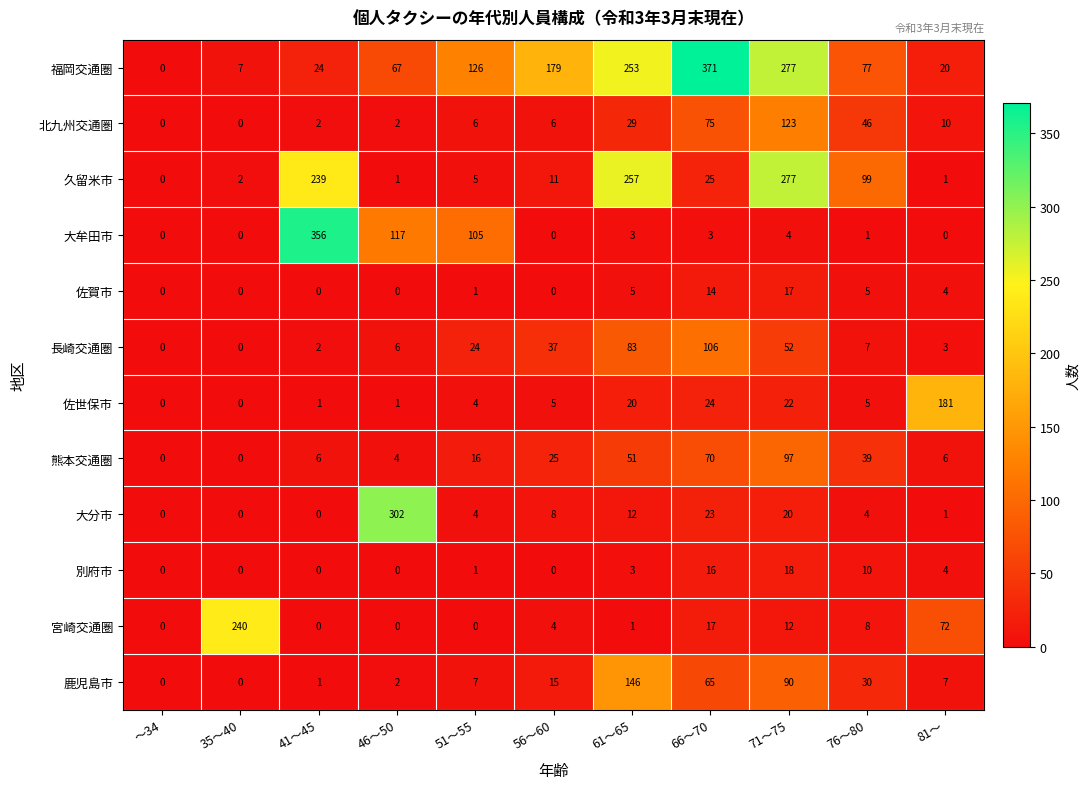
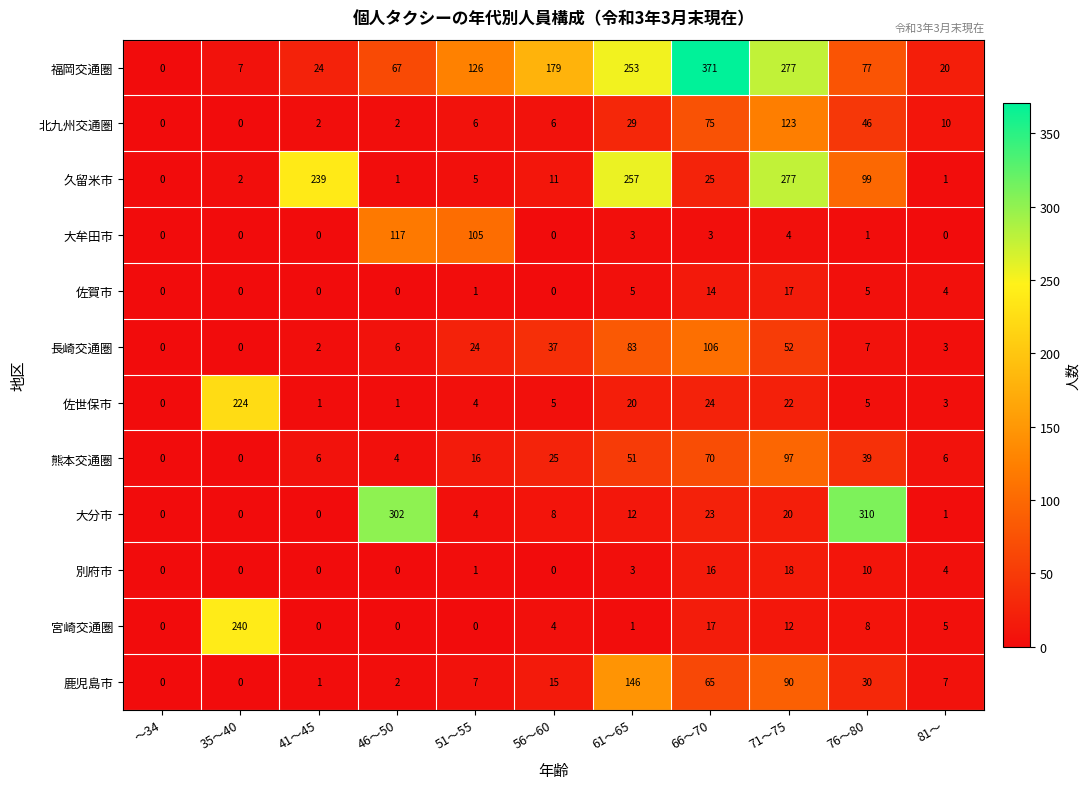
  {
    "福岡交通圏": {
      "～34": 0,
      "35～40": 7,
      "41～45": 24,
      "46～50": 67,
      "51～55": 126,
      "56～60": 179,
      "61～65": 253,
      "66～70": 371,
      "71～75": 277,
      "76～80": 77,
      "81～": 20
    },
    "北九州交通圏": {
      "～34": 0,
      "35～40": 0,
      "41～45": 2,
      "46～50": 2,
      "51～55": 6,
      "56～60": 6,
      "61～65": 29,
      "66～70": 75,
      "71～75": 123,
      "76～80": 46,
      "81～": 10
    },
    "久留米市": {
      "～34": 0,
      "35～40": 2,
      "41～45": 239,
      "46～50": 1,
      "51～55": 5,
      "56～60": 11,
      "61～65": 257,
      "66～70": 25,
      "71～75": 277,
      "76～80": 99,
      "81～": 1
    },
    "大牟田市": {
      "～34": 0,
      "35～40": 0,
-     "41～45": 356,
+     "41～45": 0,
      "46～50": 117,
      "51～55": 105,
      "56～60": 0,
      "61～65": 3,
      "66～70": 3,
      "71～75": 4,
      "76～80": 1,
      "81～": 0
    },
    "佐賀市": {
      "～34": 0,
      "35～40": 0,
      "41～45": 0,
      "46～50": 0,
      "51～55": 1,
      "56～60": 0,
      "61～65": 5,
      "66～70": 14,
      "71～75": 17,
      "76～80": 5,
      "81～": 4
    },
    "長崎交通圏": {
      "～34": 0,
      "35～40": 0,
      "41～45": 2,
      "46～50": 6,
      "51～55": 24,
      "56～60": 37,
      "61～65": 83,
      "66～70": 106,
      "71～75": 52,
      "76～80": 7,
      "81～": 3
    },
    "佐世保市": {
      "～34": 0,
-     "35～40": 0,
+     "35～40": 224,
      "41～45": 1,
      "46～50": 1,
      "51～55": 4,
      "56～60": 5,
      "61～65": 20,
      "66～70": 24,
      "71～75": 22,
      "76～80": 5,
-     "81～": 181
+     "81～": 3
    },
    "熊本交通圏": {
      "～34": 0,
      "35～40": 0,
      "41～45": 6,
      "46～50": 4,
      "51～55": 16,
      "56～60": 25,
      "61～65": 51,
      "66～70": 70,
      "71～75": 97,
      "76～80": 39,
      "81～": 6
    },
    "大分市": {
      "～34": 0,
      "35～40": 0,
      "41～45": 0,
      "46～50": 302,
      "51～55": 4,
      "56～60": 8,
      "61～65": 12,
      "66～70": 23,
      "71～75": 20,
-     "76～80": 4,
+     "76～80": 310,
      "81～": 1
    },
    "別府市": {
      "～34": 0,
      "35～40": 0,
      "41～45": 0,
      "46～50": 0,
      "51～55": 1,
      "56～60": 0,
      "61～65": 3,
      "66～70": 16,
      "71～75": 18,
      "76～80": 10,
      "81～": 4
    },
    "宮崎交通圏": {
      "～34": 0,
      "35～40": 240,
      "41～45": 0,
      "46～50": 0,
      "51～55": 0,
      "56～60": 4,
      "61～65": 1,
      "66～70": 17,
      "71～75": 12,
      "76～80": 8,
-     "81～": 72
+     "81～": 5
    },
    "鹿児島市": {
      "～34": 0,
      "35～40": 0,
      "41～45": 1,
      "46～50": 2,
      "51～55": 7,
      "56～60": 15,
      "61～65": 146,
      "66～70": 65,
      "71～75": 90,
      "76～80": 30,
      "81～": 7
    }
  }
